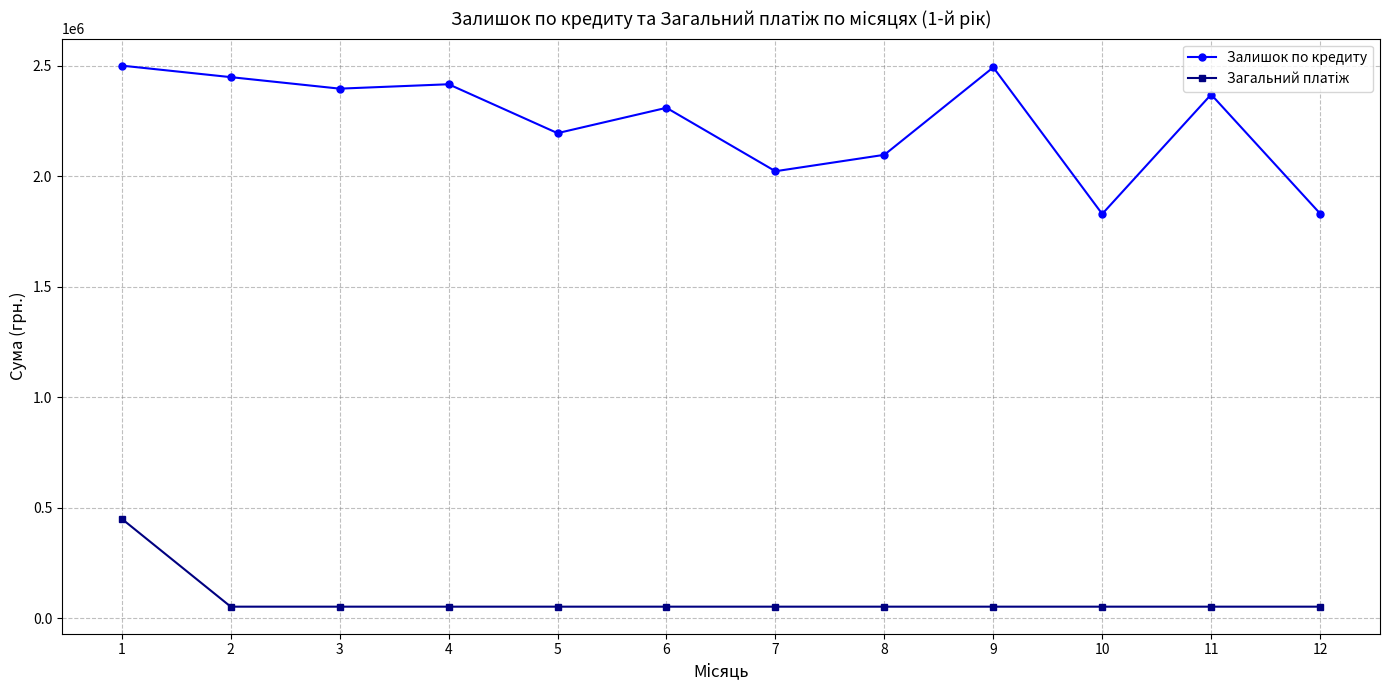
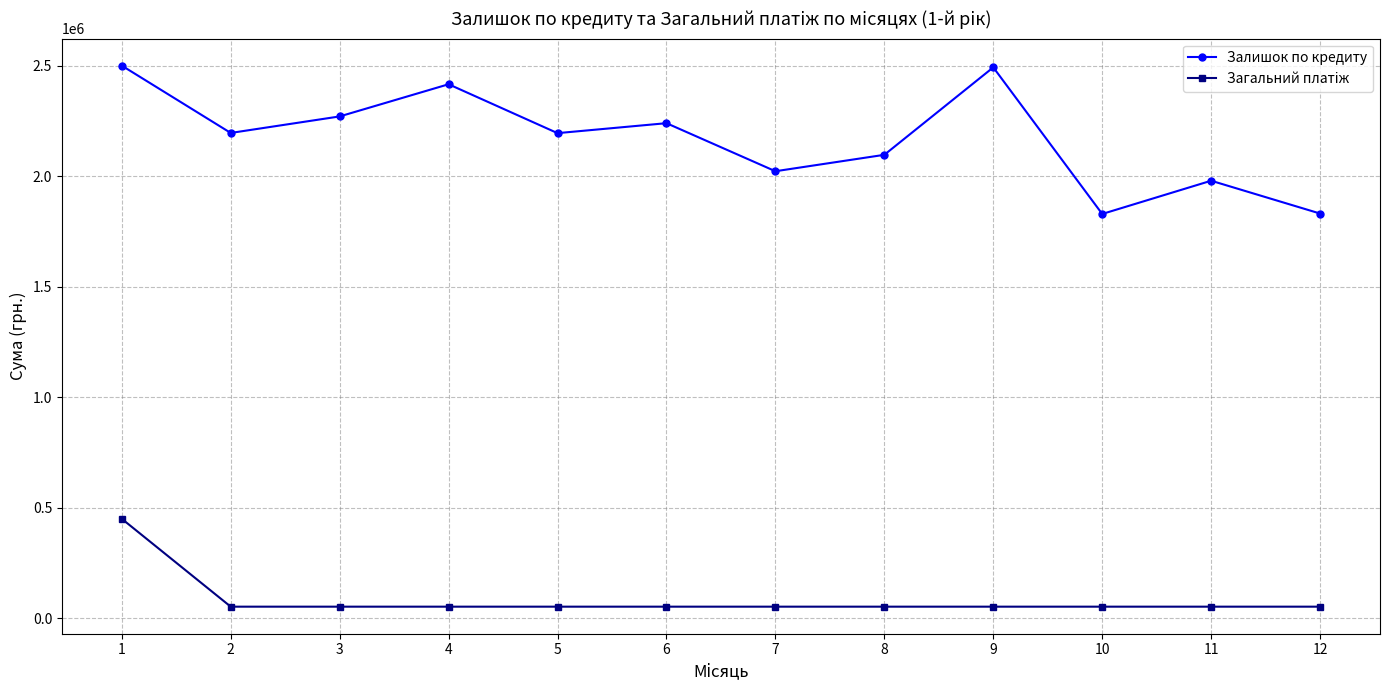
  {
    "Залишок по кредиту": {
      "1": 2500000,
-     "2": 2450000,
-     "3": 2400000,
+     "2": 2200000,
+     "3": 2270000,
      "4": 2420000,
      "5": 2190000,
-     "6": 2310000,
+     "6": 2240000,
      "7": 2020000,
      "8": 2100000,
      "9": 2490000,
      "10": 1830000,
-     "11": 2370000,
+     "11": 1980000,
      "12": 1830000
    },
    "Загальний платіж": {
      "1": 450000,
      "2": 50000,
      "3": 50000,
      "4": 50000,
      "5": 50000,
      "6": 50000,
      "7": 50000,
      "8": 50000,
      "9": 50000,
      "10": 50000,
      "11": 50000,
      "12": 50000
    }
  }
